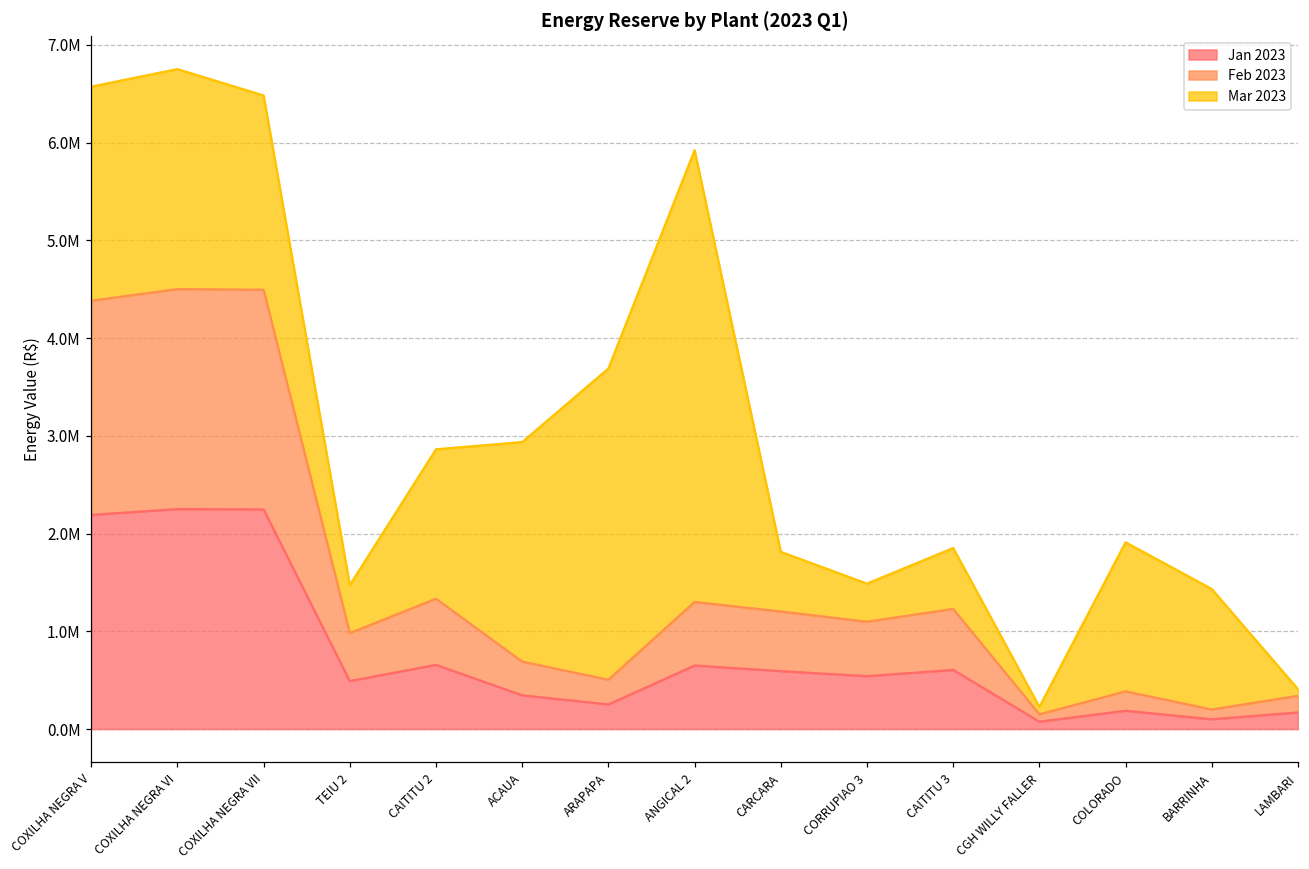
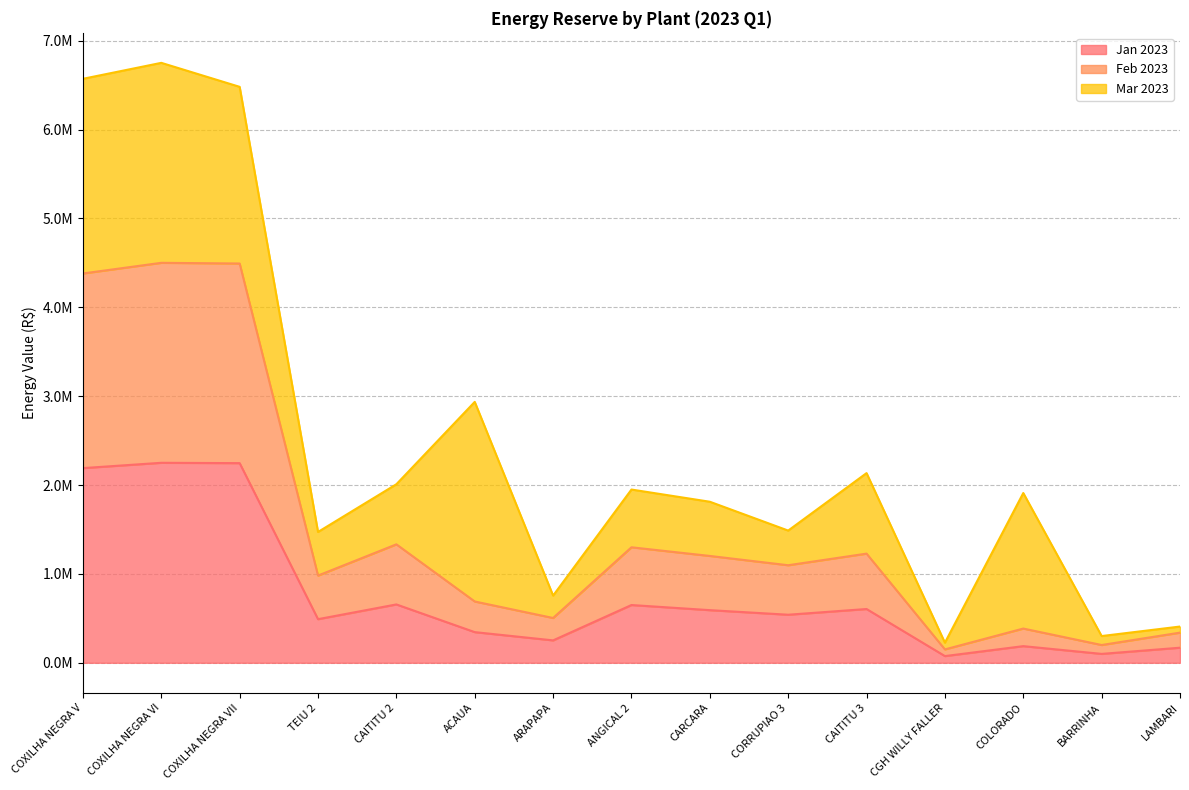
  {
    "Mar 2023": {
      "COXILHA NEGRA V": 2200000,
      "COXILHA NEGRA VI": 2300000,
      "COXILHA NEGRA VII": 2000000,
      "TEIU 2": 500000,
-     "CAITITU 2": 1500000,
+     "CAITITU 2": 700000,
      "ACAUA": 2200000,
-     "ARAPAPA": 3200000,
-     "ANGICAL 2": 4600000,
+     "ARAPAPA": 300000,
+     "ANGICAL 2": 600000,
      "CARCARA": 600000,
      "CORRUPIAO 3": 400000,
-     "CAITITU 3": 600000,
+     "CAITITU 3": 900000,
      "CGH WILLY FALLER": 100000,
      "COLORADO": 1500000,
-     "BARRINHA": 1200000,
+     "BARRINHA": 100000,
      "LAMBARI": 100000
    }
  }
